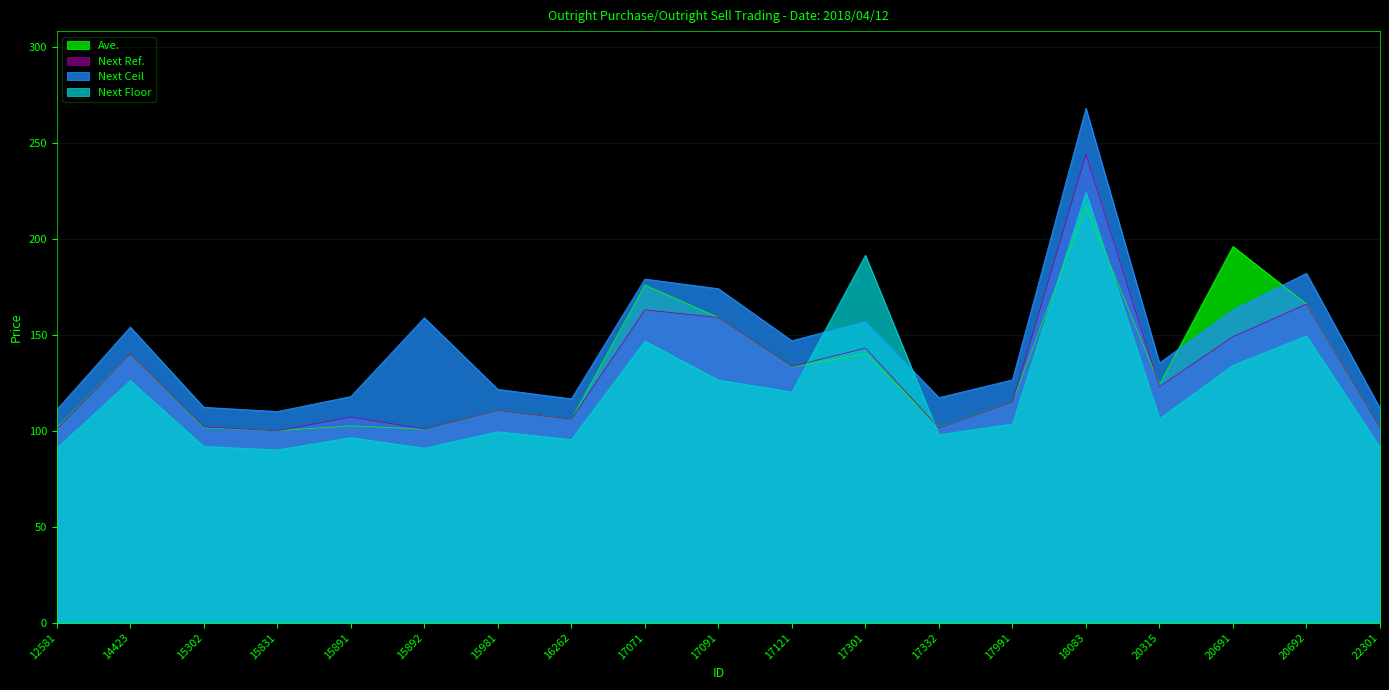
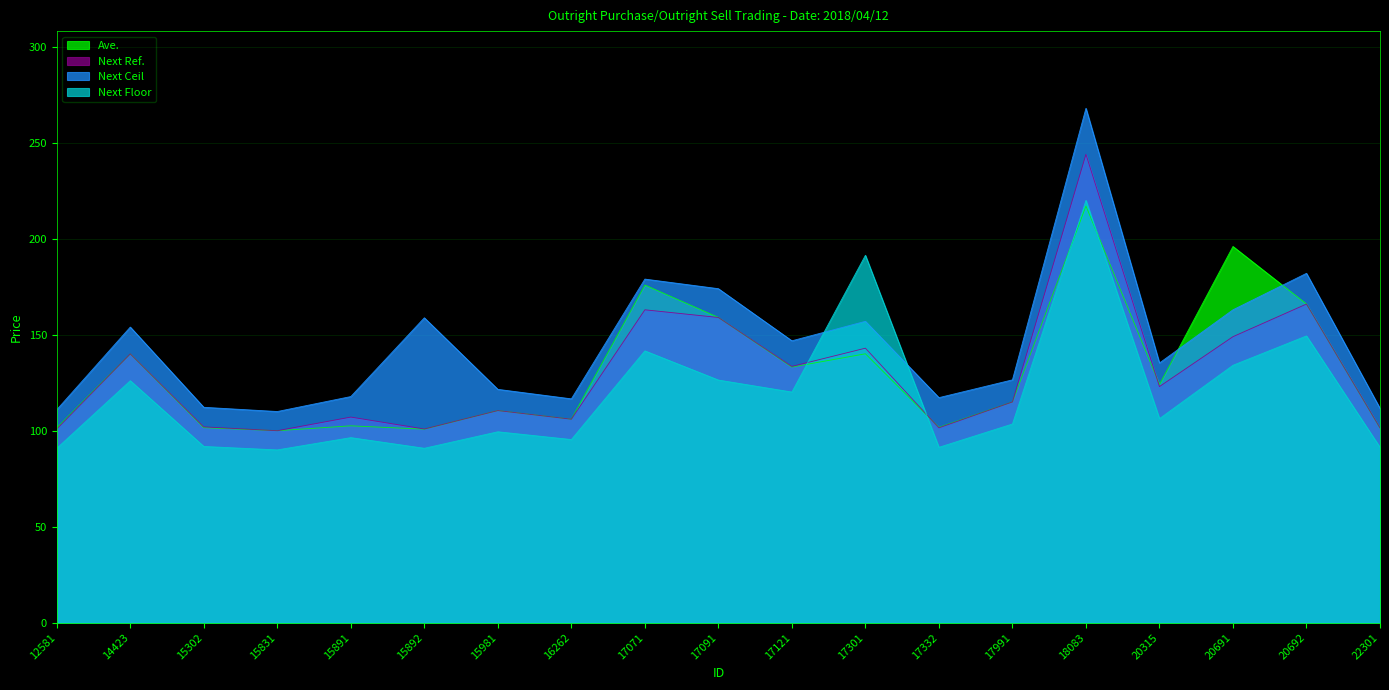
  {
    "Ave.": {
      "15891": 103,
      "17071": 176,
      "17301": 140,
      "18083": 217,
      "20691": 196
    },
    "Next Ref.": {
      "15891": 107,
      "17071": 163,
      "17301": 143,
      "18083": 244,
      "20691": 149
    },
    "Next Ceil": {
      "12581": 111,
      "14423": 154,
      "15302": 112,
      "15831": 110,
      "15891": 118,
      "15892": 159,
      "15981": 122,
      "16262": 117,
      "17071": 179,
      "17091": 174,
      "17121": 147,
      "17301": 157,
      "17332": 117,
      "17991": 127,
      "18083": 268,
      "20315": 135,
      "20691": 163,
      "20692": 182,
      "22301": 112
    },
    "Next Floor": {
      "12581": 91,
      "14423": 126,
      "15302": 92,
      "15831": 90,
      "15891": 96,
      "15892": 91,
      "15981": 99,
      "16262": 95,
-     "17071": 147,
+     "17071": 142,
      "17091": 126,
      "17121": 120,
      "17301": 191,
-     "17332": 98,
+     "17332": 91,
      "17991": 104,
-     "18083": 224,
+     "18083": 220,
      "20315": 106,
      "20691": 134,
      "20692": 149,
      "22301": 91
    }
  }
